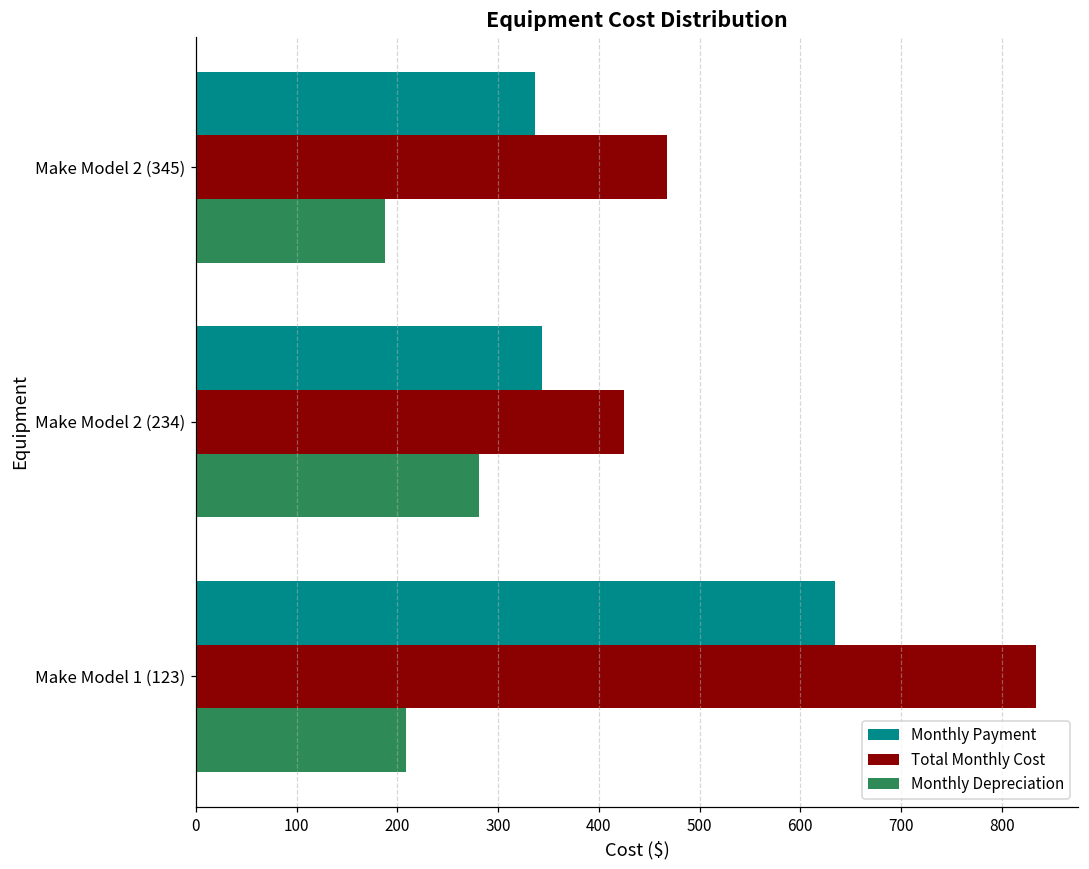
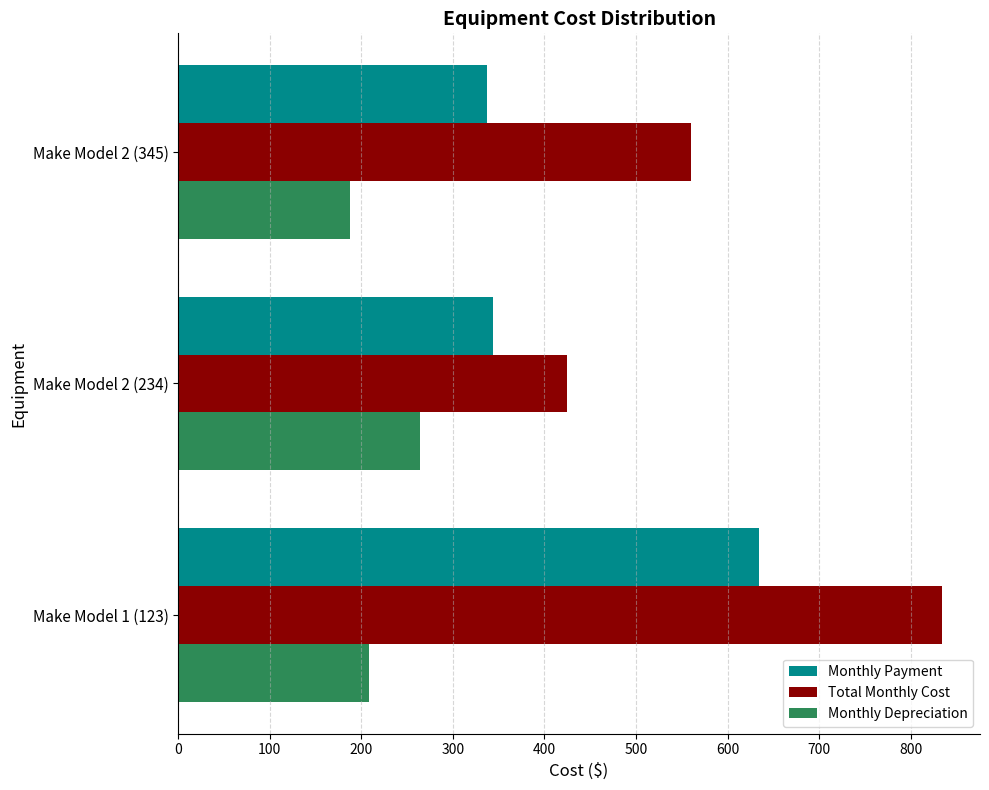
  {
    "Monthly Payment": {
      "Make Model 2 (345)": 340,
      "Make Model 2 (234)": 340,
      "Make Model 1 (123)": 630
    },
    "Total Monthly Cost": {
-     "Make Model 2 (345)": 470,
+     "Make Model 2 (345)": 560,
      "Make Model 2 (234)": 430,
      "Make Model 1 (123)": 830
    },
    "Monthly Depreciation": {
      "Make Model 2 (345)": 190,
-     "Make Model 2 (234)": 280,
+     "Make Model 2 (234)": 260,
      "Make Model 1 (123)": 210
    }
  }
